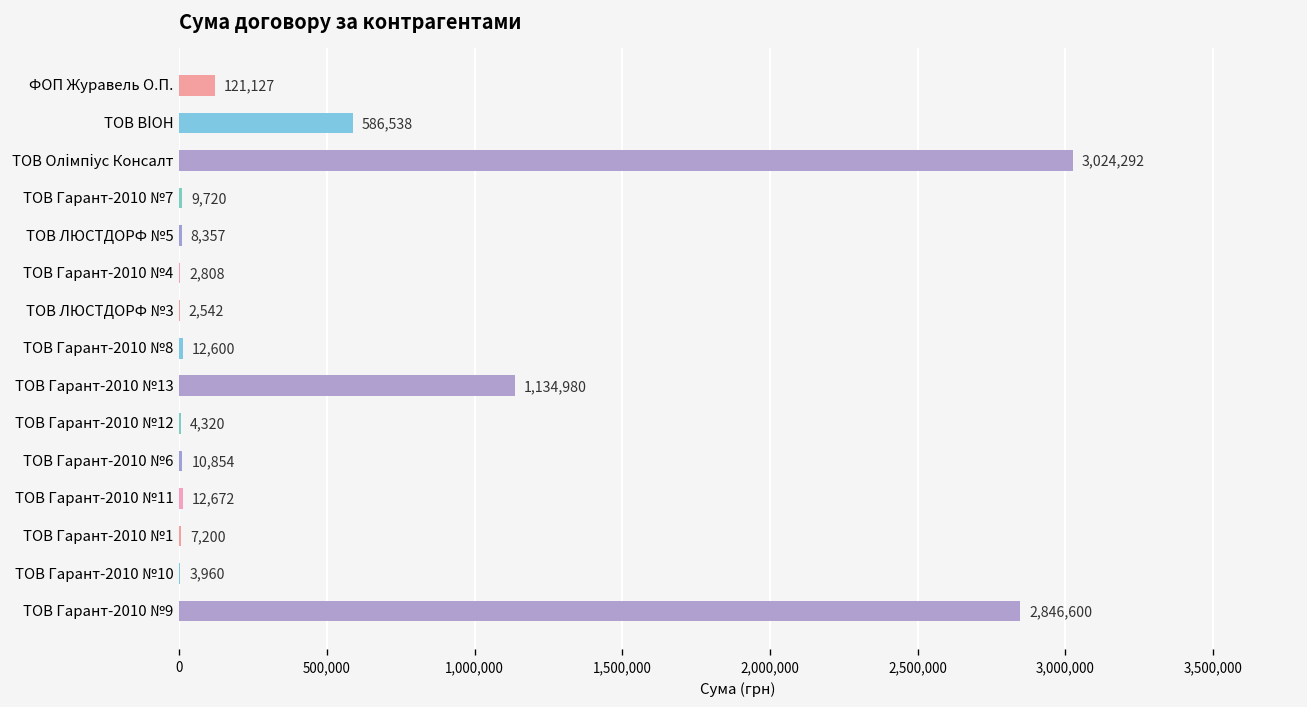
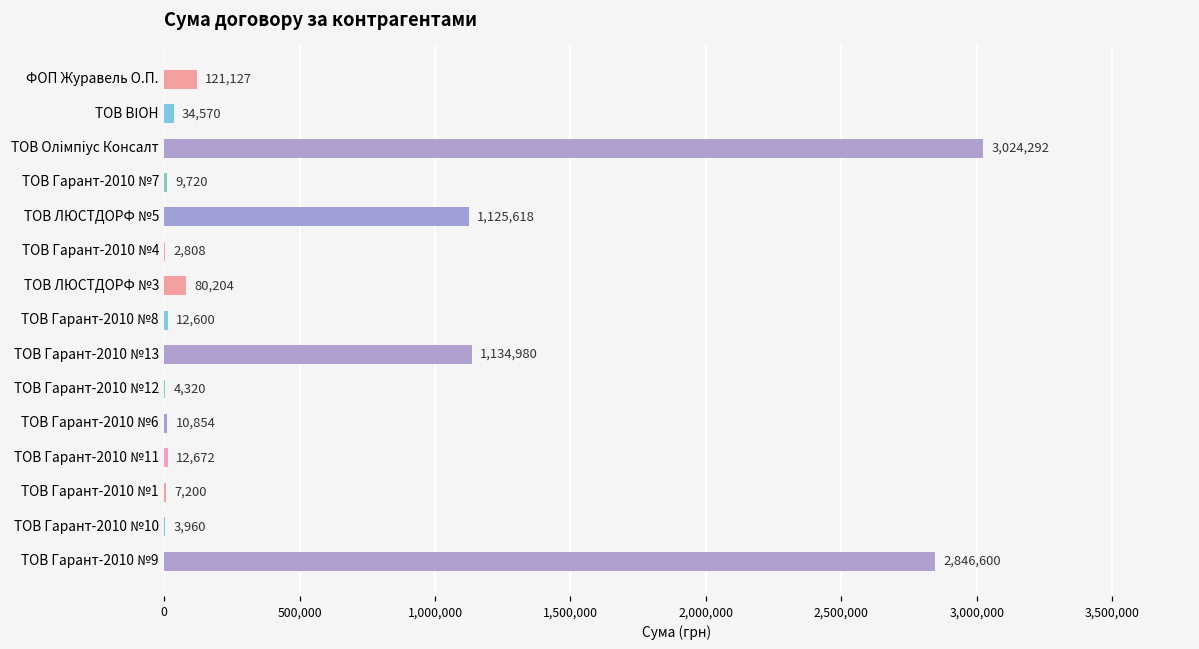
  {
    "ФОП Журавель О.П.": "121,127",
-   "ТОВ ВІОН": "586,538",
+   "ТОВ ВІОН": "34,570",
    "ТОВ Олімпіус Консалт": "3,024,292",
    "ТОВ Гарант-2010 №7": "9,720",
-   "ТОВ ЛЮСТДОРФ №5": "8,357",
+   "ТОВ ЛЮСТДОРФ №5": "1,125,618",
    "ТОВ Гарант-2010 №4": "2,808",
-   "ТОВ ЛЮСТДОРФ №3": "2,542",
+   "ТОВ ЛЮСТДОРФ №3": "80,204",
    "ТОВ Гарант-2010 №8": "12,600",
    "ТОВ Гарант-2010 №13": "1,134,980",
    "ТОВ Гарант-2010 №12": "4,320",
    "ТОВ Гарант-2010 №6": "10,854",
    "ТОВ Гарант-2010 №11": "12,672",
    "ТОВ Гарант-2010 №1": "7,200",
    "ТОВ Гарант-2010 №10": "3,960",
    "ТОВ Гарант-2010 №9": "2,846,600"
  }
